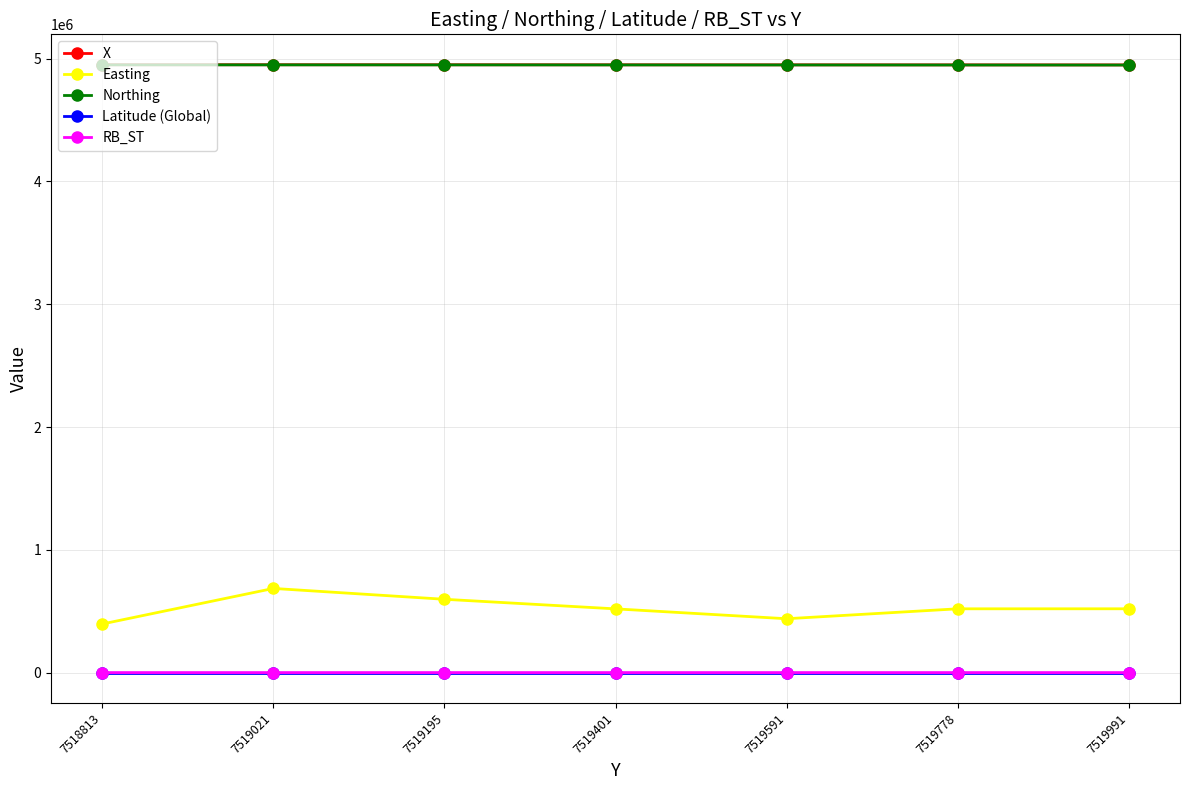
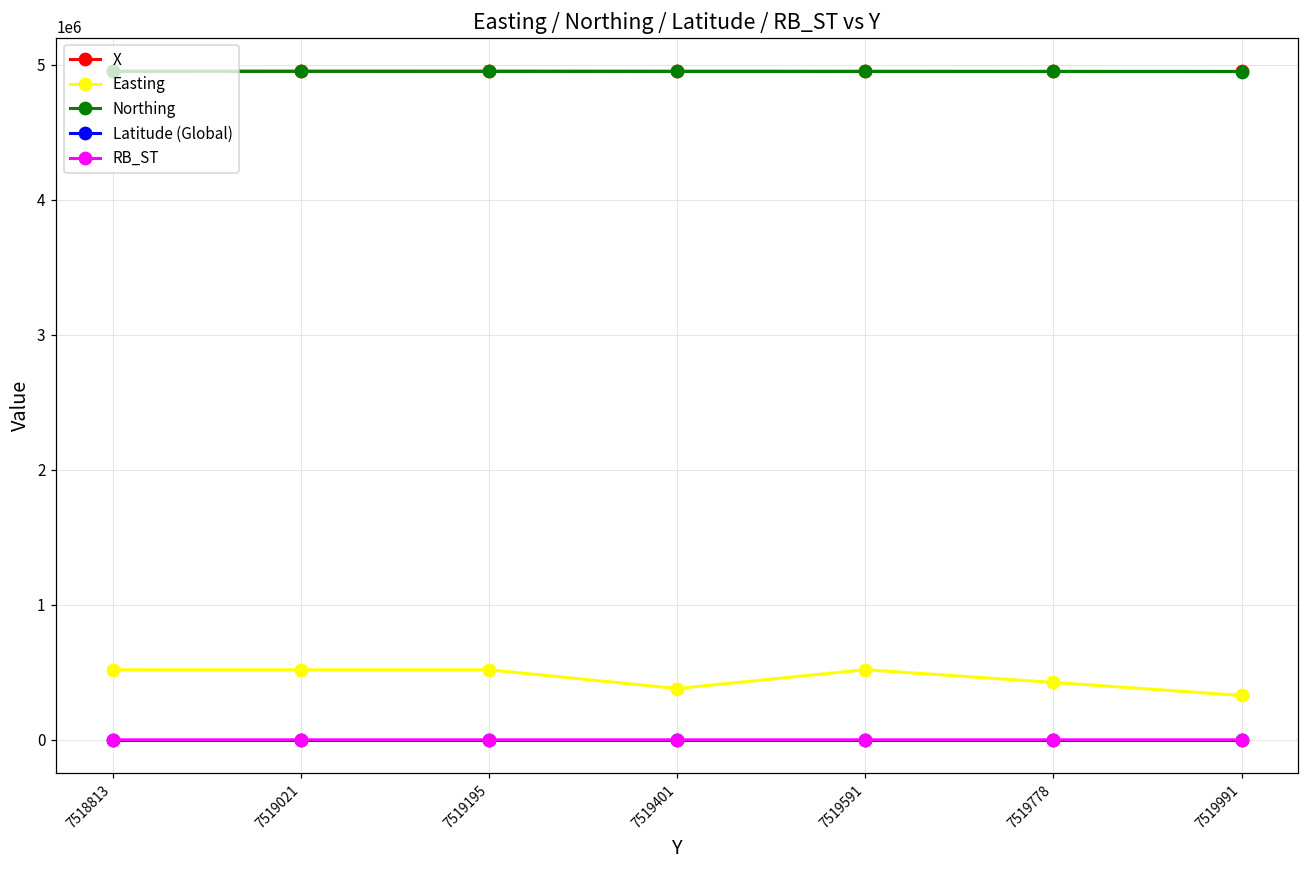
  {
    "Northing": {
      "7519021": 4950000,
      "7519195": 4950000,
      "7519401": 4950000,
      "7519591": 4950000,
      "7519778": 4950000,
      "7519991": 4950000
    },
    "Easting": {
-     "7518813": 400000,
-     "7519021": 690000,
-     "7519195": 600000,
-     "7519401": 520000,
-     "7519591": 440000,
-     "7519778": 520000,
-     "7519991": 520000
+     "7518813": 520000,
+     "7519021": 520000,
+     "7519195": 520000,
+     "7519401": 380000,
+     "7519591": 520000,
+     "7519778": 430000,
+     "7519991": 330000
    },
    "RB_ST": {
      "7518813": 0,
      "7519021": 0,
      "7519195": 0,
      "7519401": 0,
      "7519591": 0,
      "7519778": 0,
      "7519991": 0
    }
  }
